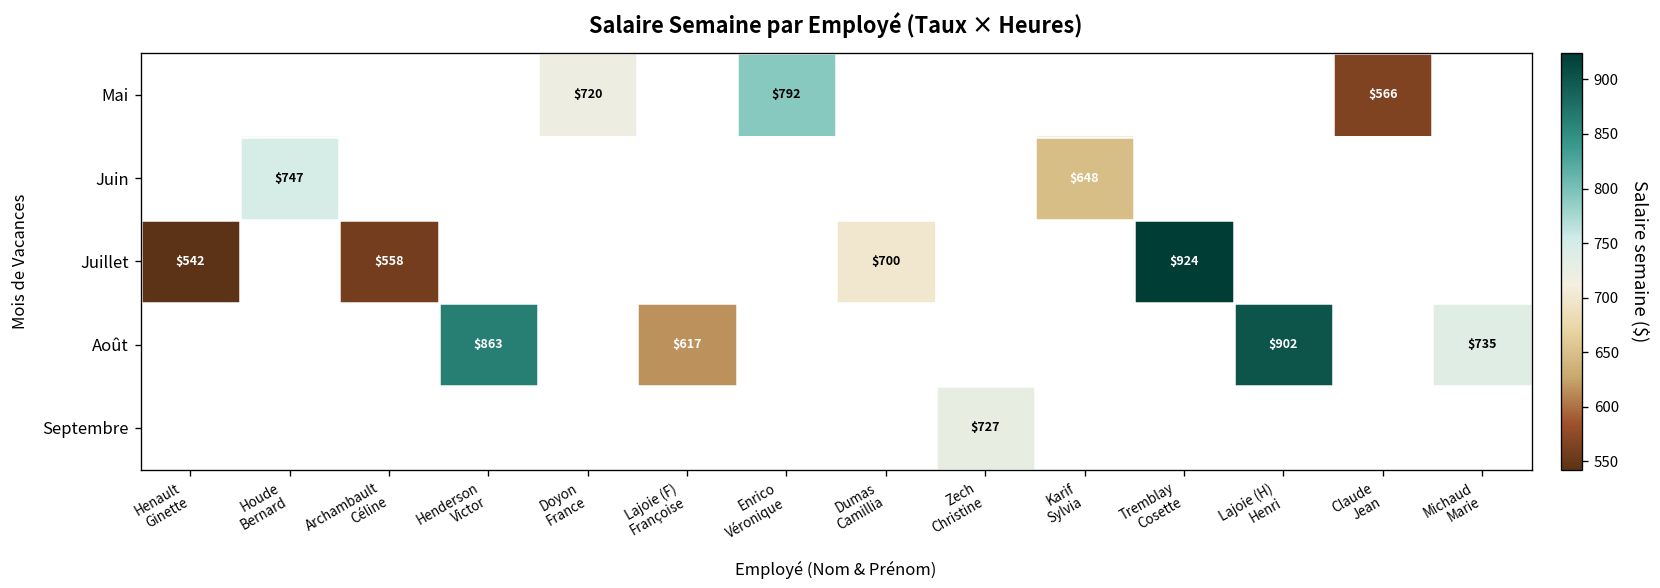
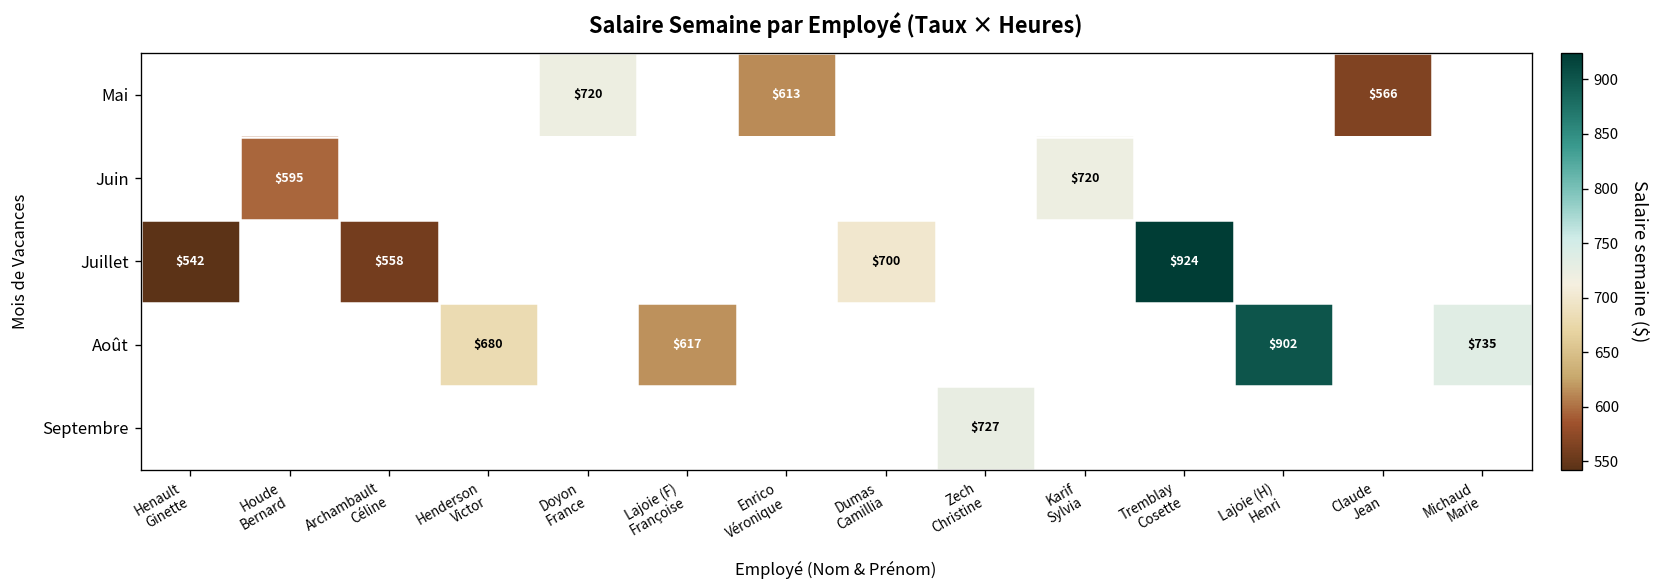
  {
    "Mai": {
      "Doyon France": "$720",
-     "Enrico Véronique": "$792",
+     "Enrico Véronique": "$613",
      "Claude Jean": "$566"
    },
    "Juin": {
-     "Houde Bernard": "$747",
-     "Karif Sylvia": "$648"
+     "Houde Bernard": "$595",
+     "Karif Sylvia": "$720"
    },
    "Juillet": {
      "Henault Ginette": "$542",
      "Archambault Céline": "$558",
      "Dumas Camillia": "$700",
      "Tremblay Cosette": "$924"
    },
    "Août": {
-     "Henderson Victor": "$863",
+     "Henderson Victor": "$680",
      "Lajoie (F) Françoise": "$617",
      "Lajoie (H) Henri": "$902",
      "Michaud Marie": "$735"
    },
    "Septembre": {
      "Zech Christine": "$727"
    }
  }
